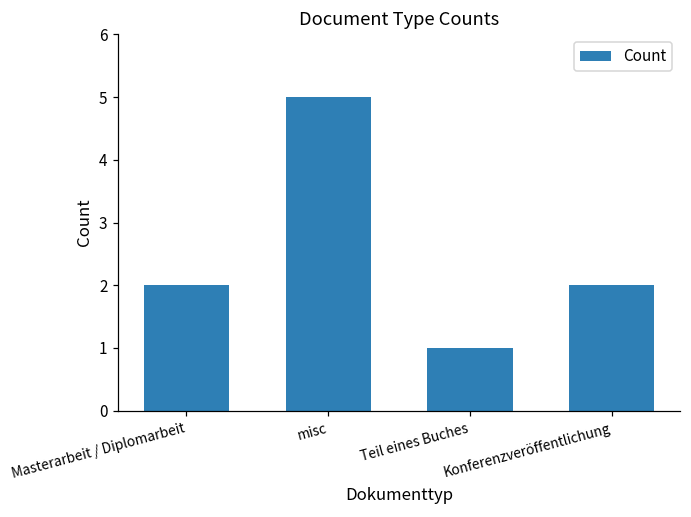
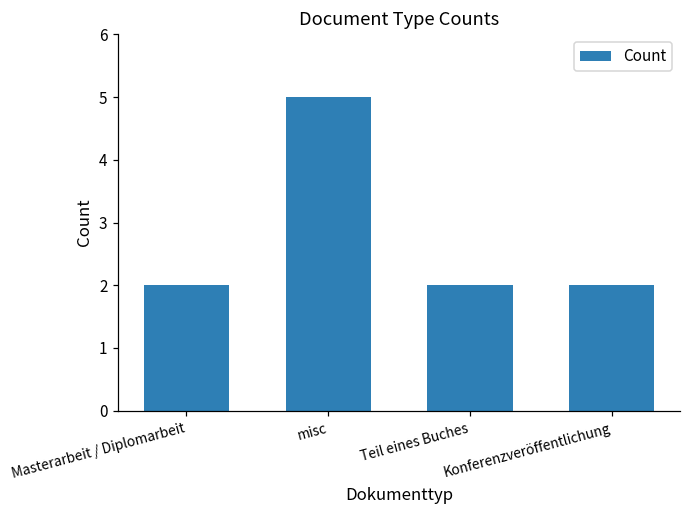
  {
    "Masterarbeit / Diplomarbeit": 2,
    "misc": 5,
-   "Teil eines Buches": 1,
+   "Teil eines Buches": 2,
    "Konferenzveröffentlichung": 2
  }
